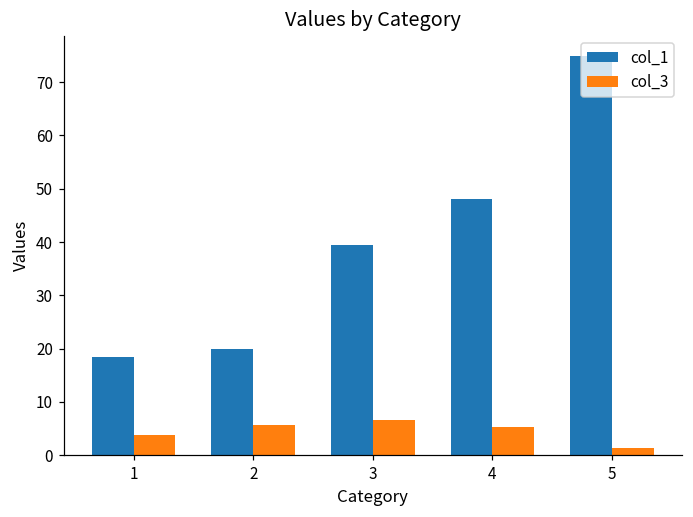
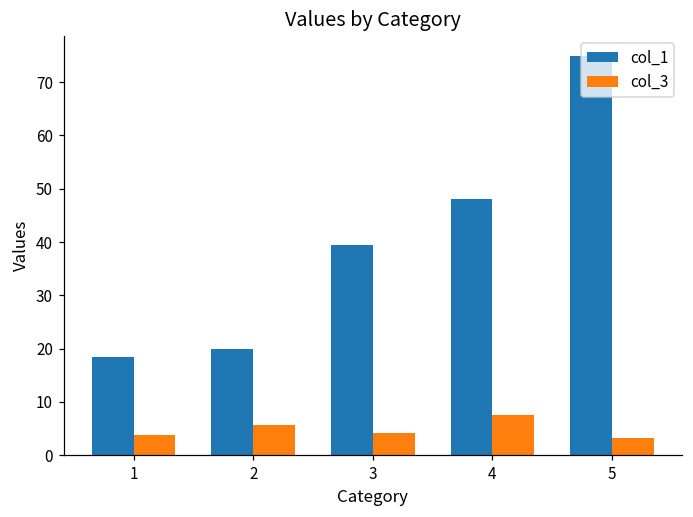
  {
    "col_1": {
      "1": 18,
      "2": 20,
      "3": 40,
      "4": 48
    },
    "col_3": {
      "1": 4,
      "2": 6,
-     "3": 7,
-     "4": 5,
-     "5": 1
+     "3": 4,
+     "4": 8,
+     "5": 3
    }
  }
